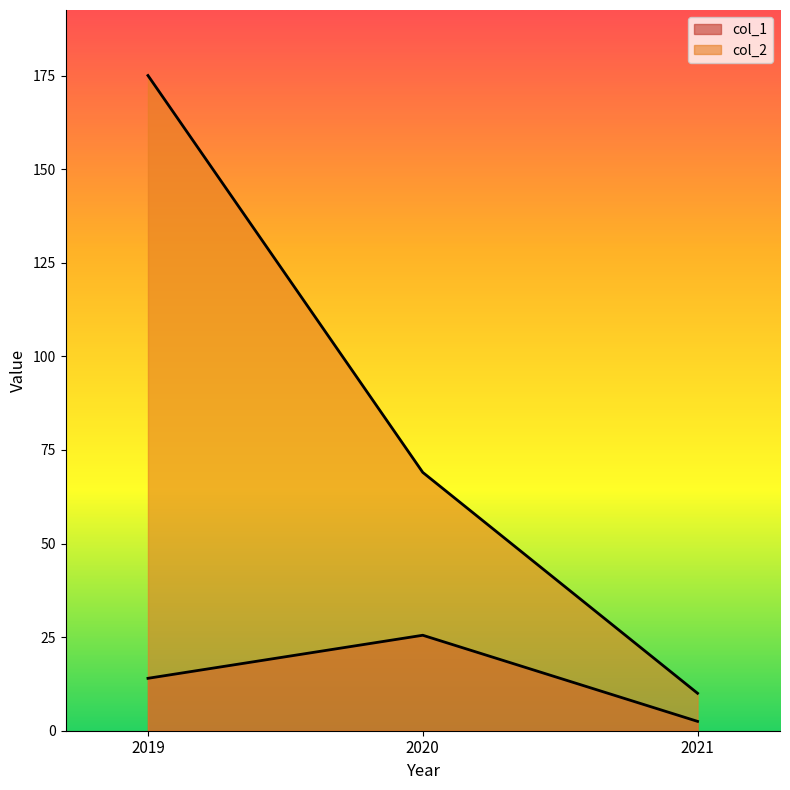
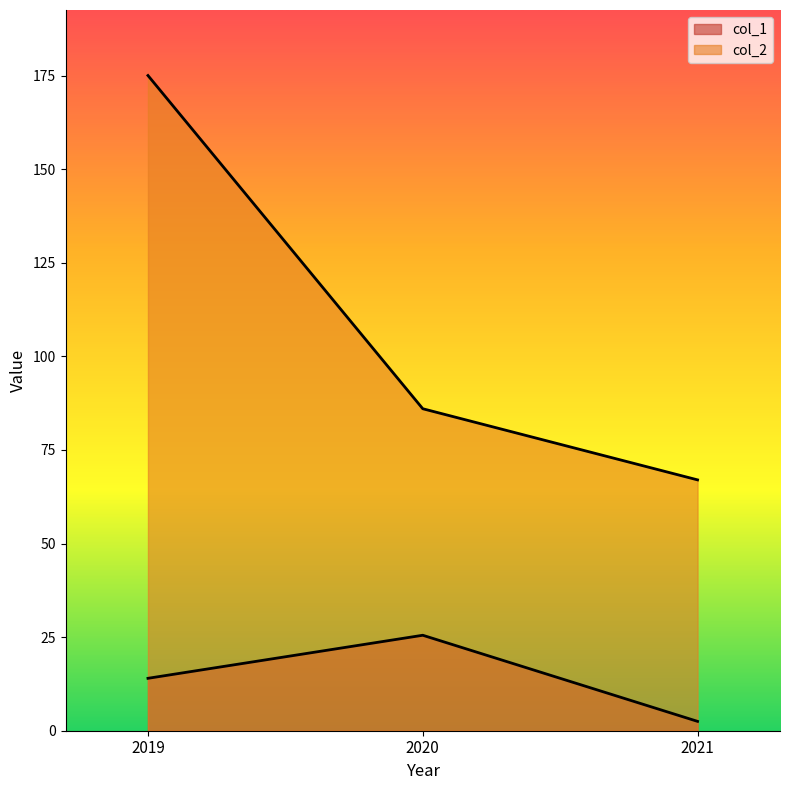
  {
    "col_1": {
      "2019": 14,
      "2020": 26,
      "2021": 3
    },
    "col_2": {
      "2019": 175,
-     "2020": 69,
-     "2021": 10
+     "2020": 86,
+     "2021": 67
    }
  }
